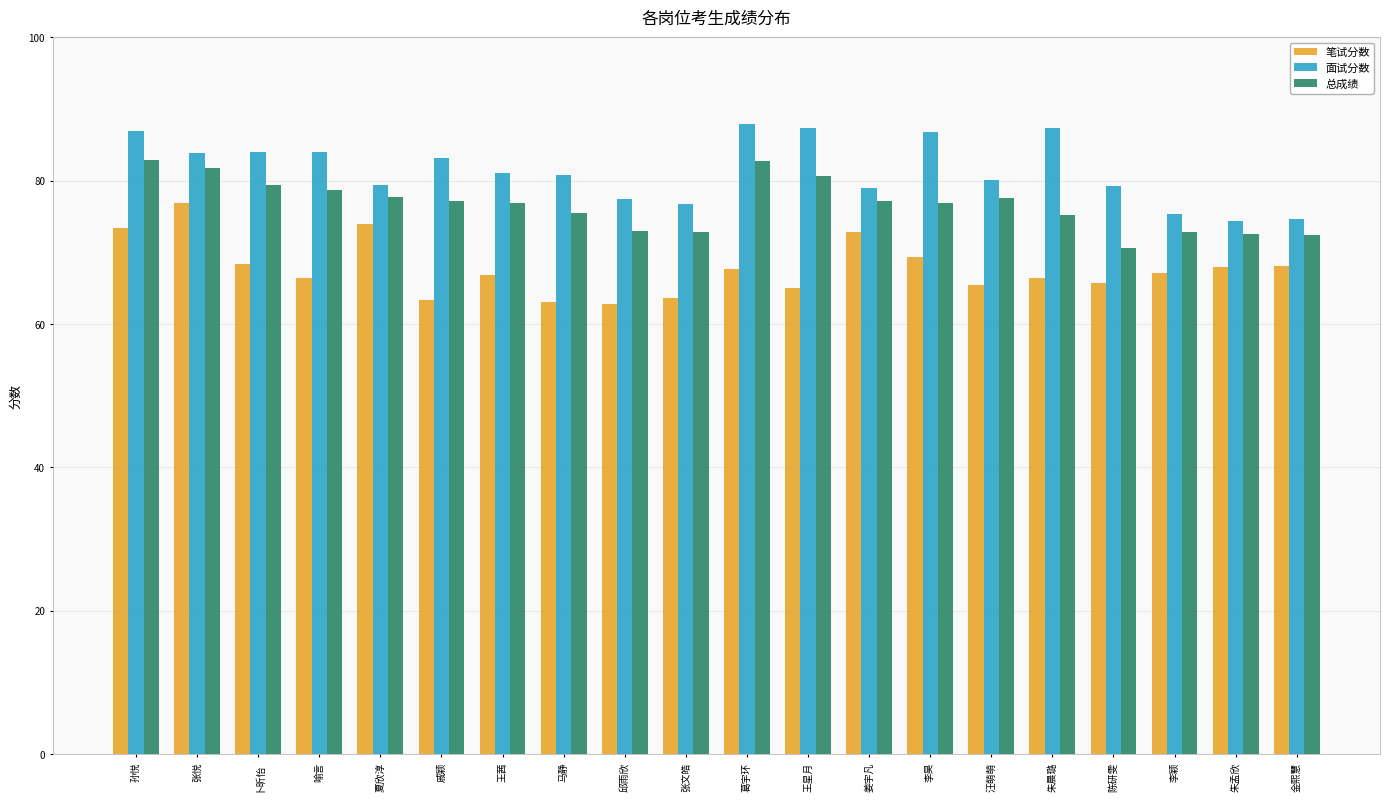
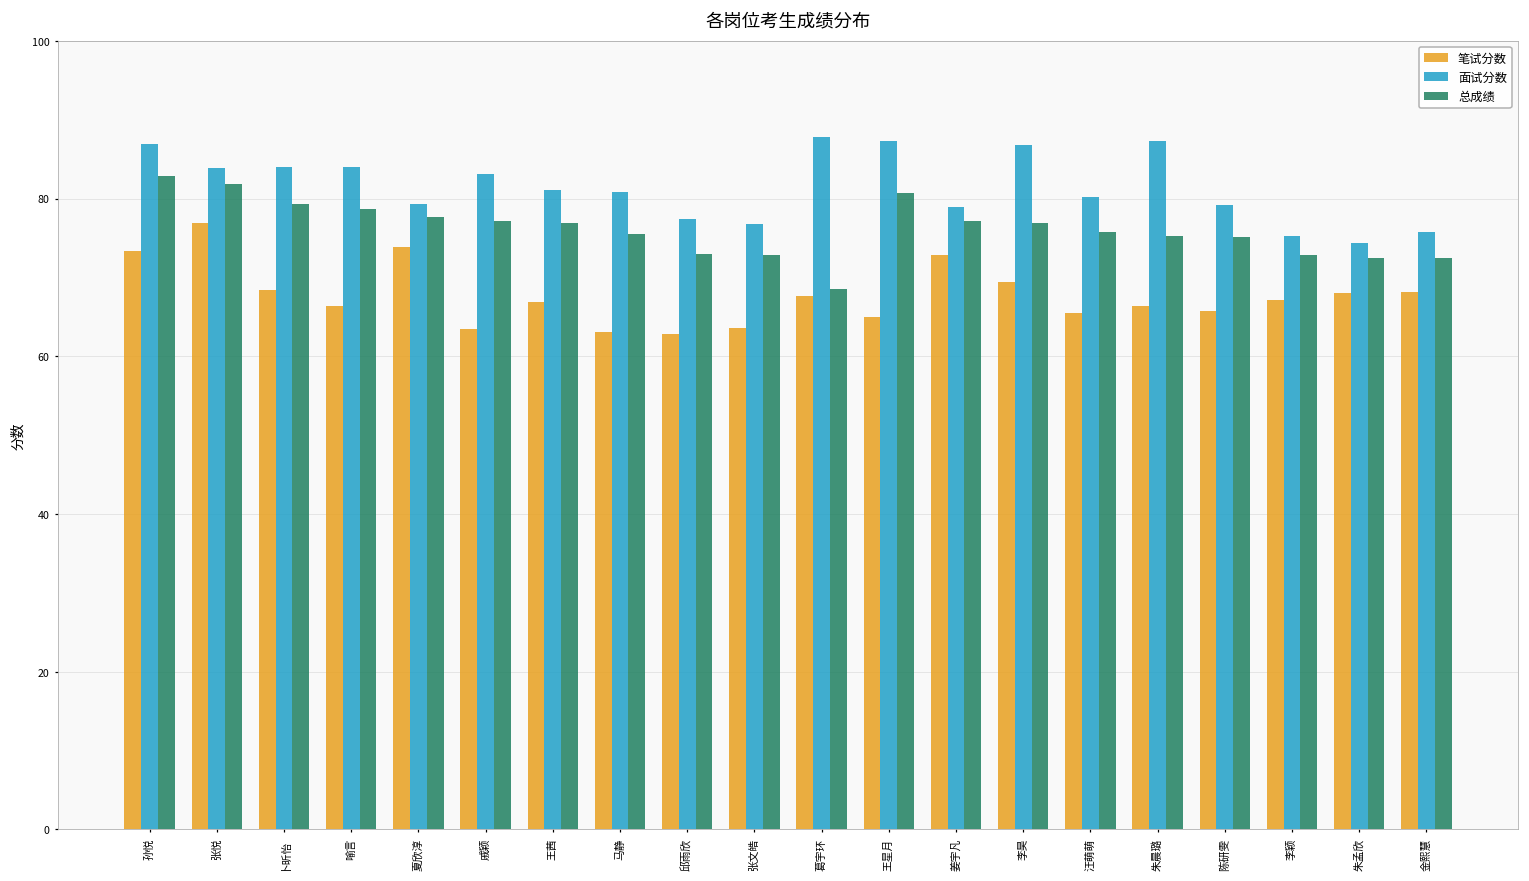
  {
    "笔试分数": {
      "孙悦": 73,
      "张悦": 77,
      "卜昕怡": 68,
      "喻言": 66,
      "夏欣淳": 74,
      "戚颖": 63,
      "王茜": 67,
      "马静": 63,
      "邱雨欣": 63,
      "张文皓": 64,
      "葛宇环": 68,
      "王星月": 65,
      "姜宇凡": 73,
      "李昊": 69,
      "汪萌萌": 66,
      "朱晨璐": 66,
      "陈研雯": 66,
      "李颖": 67,
      "朱孟欣": 68,
      "金熙慧": 68
    },
    "面试分数": {
      "孙悦": 87,
      "张悦": 84,
      "卜昕怡": 84,
      "喻言": 84,
      "夏欣淳": 79,
      "戚颖": 83,
      "王茜": 81,
      "马静": 81,
      "邱雨欣": 77,
      "张文皓": 77,
      "葛宇环": 88,
      "王星月": 87,
      "姜宇凡": 79,
      "李昊": 87,
      "汪萌萌": 80,
      "朱晨璐": 87,
      "陈研雯": 79,
      "李颖": 75,
      "朱孟欣": 74,
-     "金熙慧": 75
+     "金熙慧": 76
    },
    "总成绩": {
      "孙悦": 83,
      "张悦": 82,
      "卜昕怡": 79,
      "喻言": 79,
      "夏欣淳": 78,
      "戚颖": 77,
      "王茜": 77,
      "马静": 76,
      "邱雨欣": 73,
      "张文皓": 73,
-     "葛宇环": 83,
+     "葛宇环": 68,
      "王星月": 81,
      "姜宇凡": 77,
      "李昊": 77,
-     "汪萌萌": 78,
+     "汪萌萌": 76,
      "朱晨璐": 75,
-     "陈研雯": 71,
+     "陈研雯": 75,
      "李颖": 73,
      "朱孟欣": 72,
      "金熙慧": 72
    }
  }
